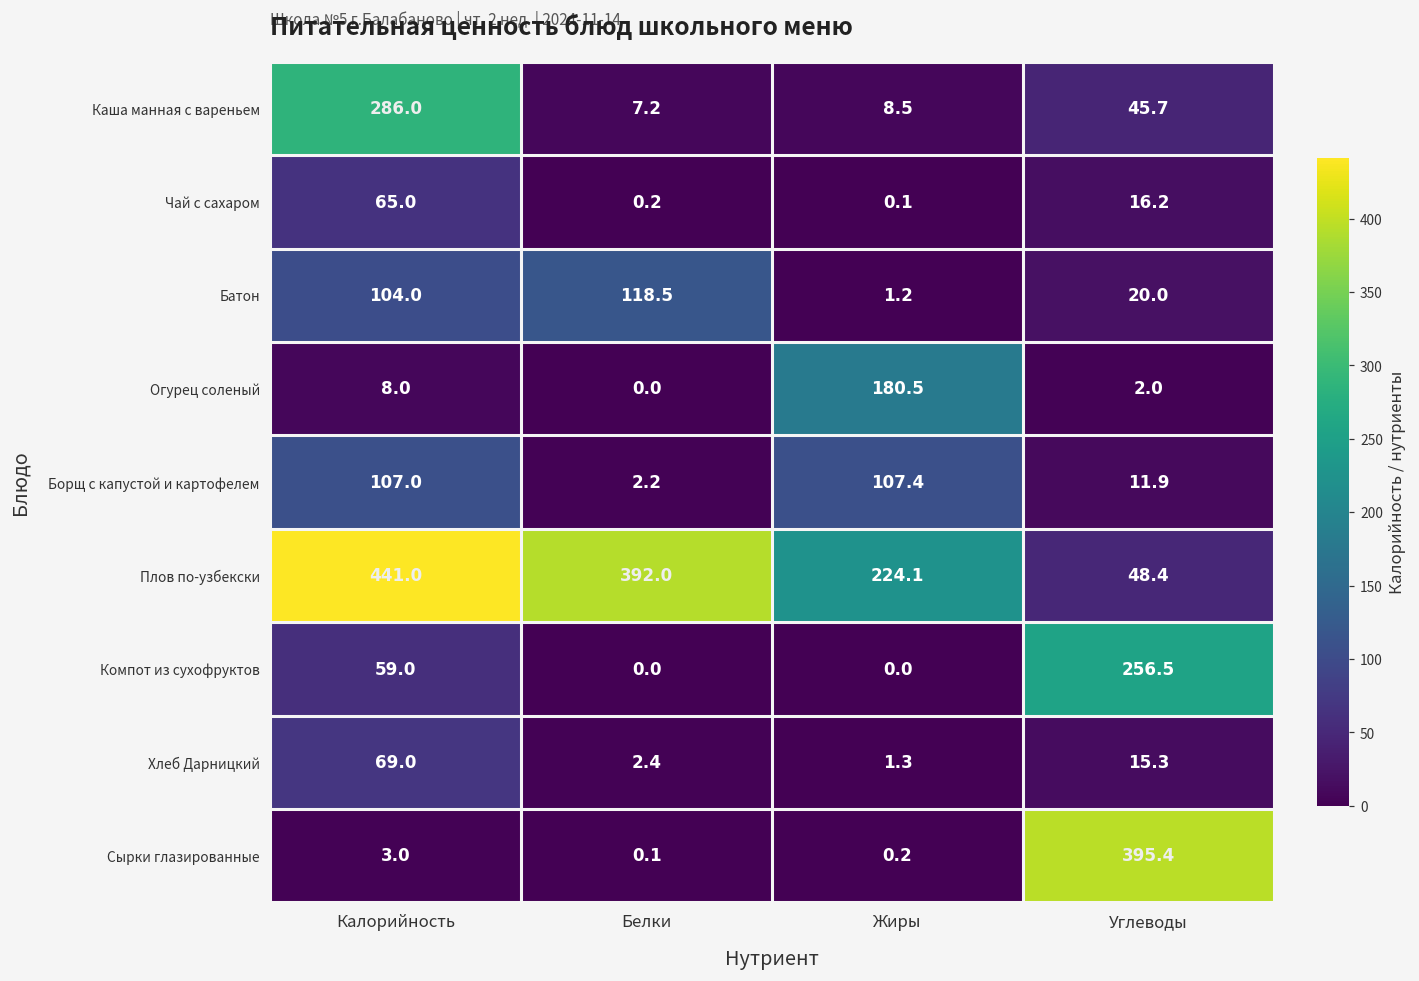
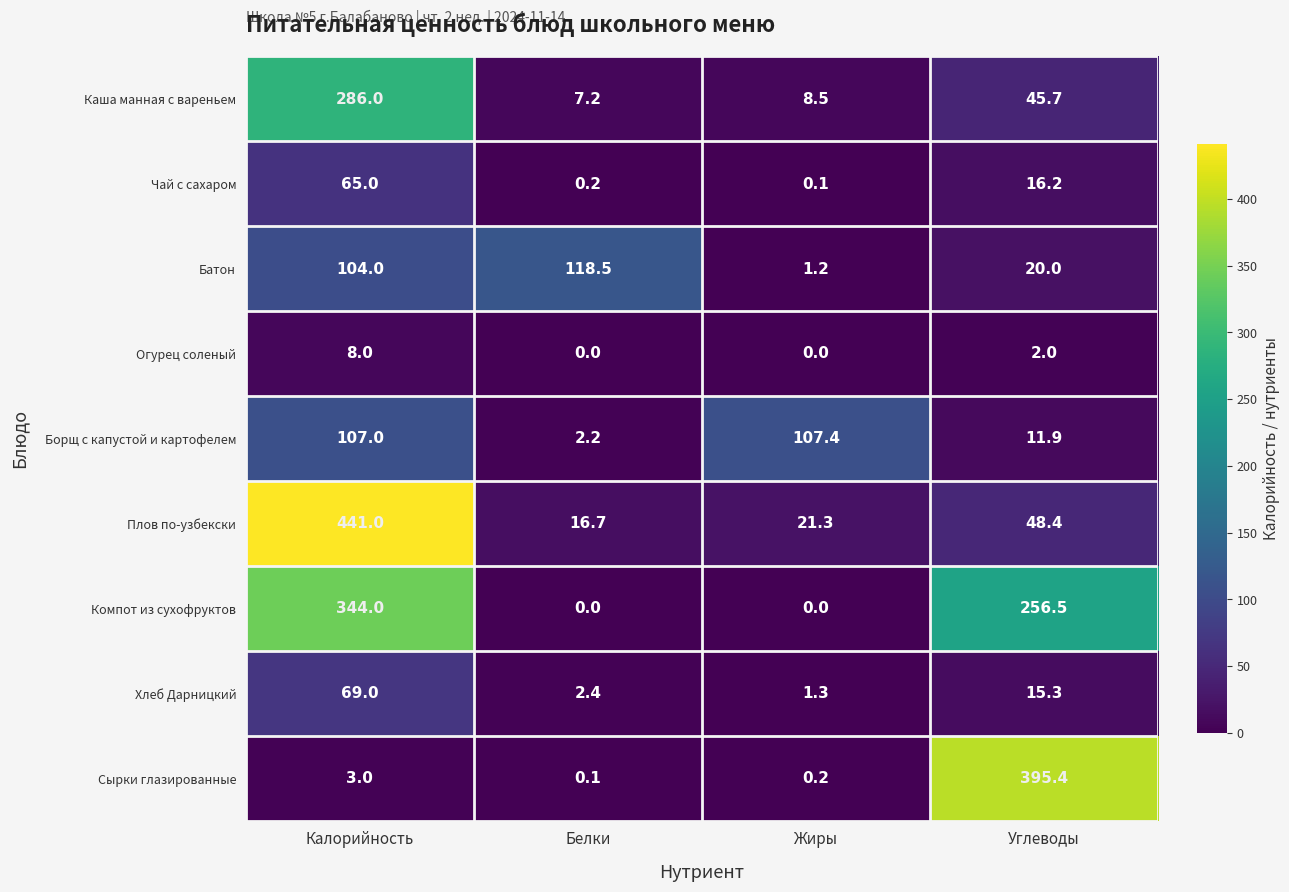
  {
    "Каша манная с вареньем": {
      "Калорийность": 286.0,
      "Белки": 7.2,
      "Жиры": 8.5,
      "Углеводы": 45.7
    },
    "Чай с сахаром": {
      "Калорийность": 65.0,
      "Белки": 0.2,
      "Жиры": 0.1,
      "Углеводы": 16.2
    },
    "Батон": {
      "Калорийность": 104.0,
      "Белки": 118.5,
      "Жиры": 1.2,
      "Углеводы": 20.0
    },
    "Огурец соленый": {
      "Калорийность": 8.0,
      "Белки": 0.0,
-     "Жиры": 180.5,
+     "Жиры": 0.0,
      "Углеводы": 2.0
    },
    "Борщ с капустой и картофелем": {
      "Калорийность": 107.0,
      "Белки": 2.2,
      "Жиры": 107.4,
      "Углеводы": 11.9
    },
    "Плов по-узбекски": {
      "Калорийность": 441.0,
-     "Белки": 392.0,
-     "Жиры": 224.1,
+     "Белки": 16.7,
+     "Жиры": 21.3,
      "Углеводы": 48.4
    },
    "Компот из сухофруктов": {
-     "Калорийность": 59.0,
+     "Калорийность": 344.0,
      "Белки": 0.0,
      "Жиры": 0.0,
      "Углеводы": 256.5
    },
    "Хлеб Дарницкий": {
      "Калорийность": 69.0,
      "Белки": 2.4,
      "Жиры": 1.3,
      "Углеводы": 15.3
    },
    "Сырки глазированные": {
      "Калорийность": 3.0,
      "Белки": 0.1,
      "Жиры": 0.2,
      "Углеводы": 395.4
    }
  }
